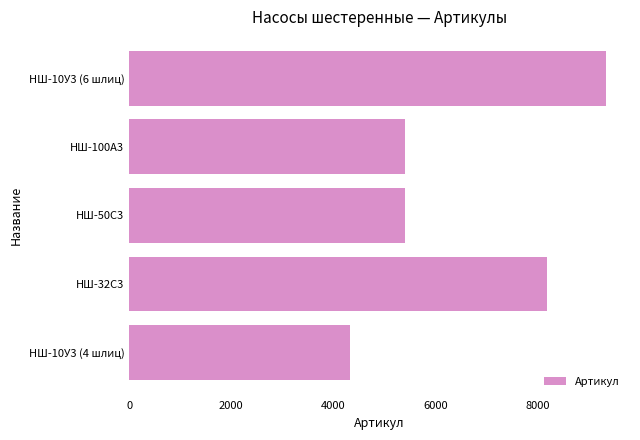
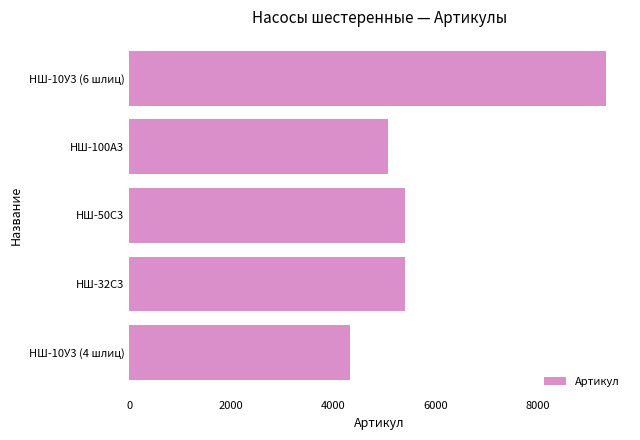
  {
    "НШ-10У3 (6 шлиц)": 9300,
-   "НШ-100А3": 5400,
+   "НШ-100А3": 5100,
    "НШ-50С3": 5400,
-   "НШ-32С3": 8200,
+   "НШ-32С3": 5400,
    "НШ-10У3 (4 шлиц)": 4300
  }
